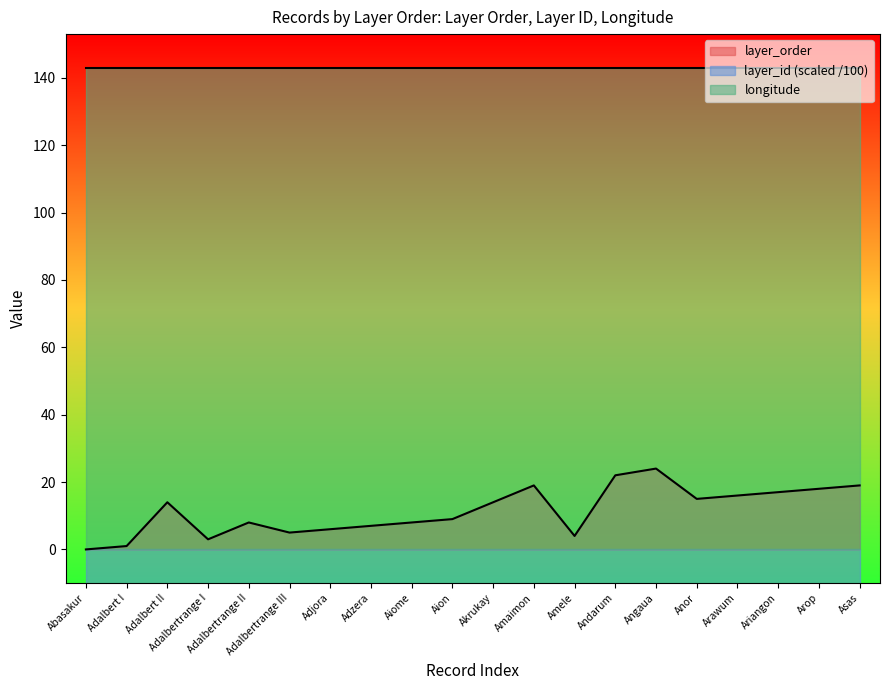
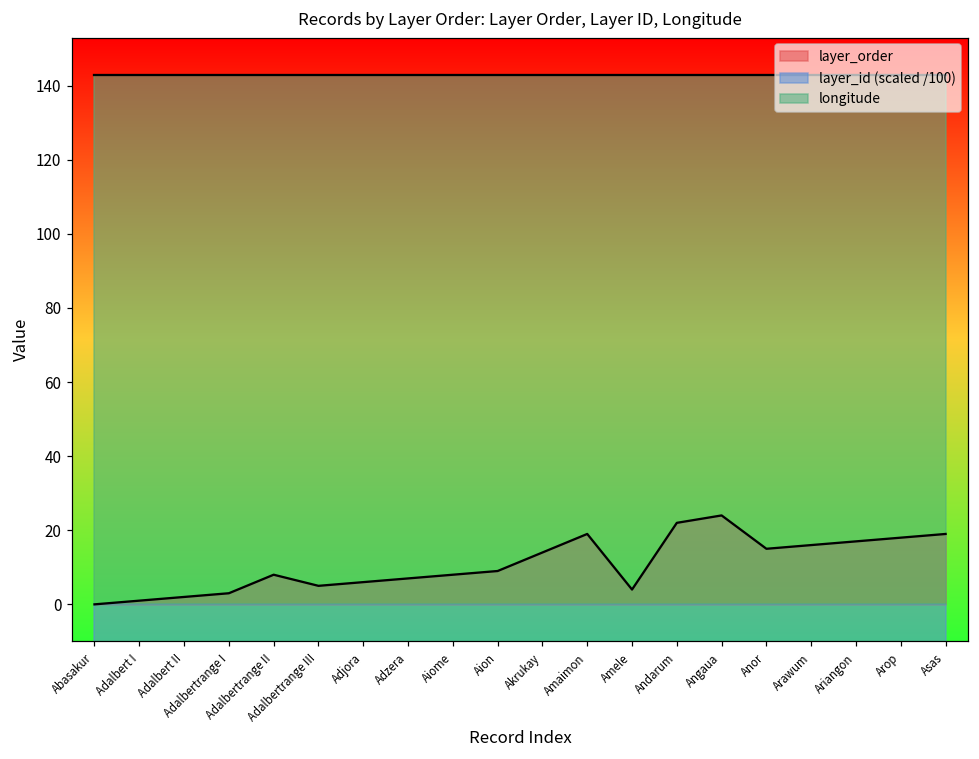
  {
    "layer_order": {
      "Adalbert I": 1,
-     "Adalbert II": 14,
+     "Adalbert II": 2,
      "Adalbertrange I": 3,
      "Adalbertrange II": 8,
      "Adalbertrange III": 5,
      "Adjora": 6,
      "Adzera": 7,
      "Aiome": 8,
      "Aion": 9,
      "Akrukay": 14,
      "Amaimon": 19,
      "Amele": 4,
      "Andarum": 22,
      "Angaua": 24,
      "Anor": 15,
      "Arawum": 16,
      "Ariangon": 17,
      "Arop": 18,
      "Asas": 19
    },
    "layer_id (scaled /100)": {
      "Adalbert I": 0,
      "Adalbert II": 0,
      "Adalbertrange I": 0,
      "Adalbertrange II": 0,
      "Adalbertrange III": 0,
      "Adjora": 0,
      "Adzera": 0,
      "Aiome": 0,
      "Aion": 0,
      "Akrukay": 0,
      "Amaimon": 0,
      "Amele": 0,
      "Andarum": 0,
      "Angaua": 0,
      "Anor": 0,
      "Arawum": 0,
      "Ariangon": 0,
      "Arop": 0,
      "Asas": 0
    },
    "longitude": {
      "Abasakur": 143,
      "Adalbert I": 143,
      "Adalbert II": 143,
      "Adalbertrange I": 143,
      "Adalbertrange II": 143,
      "Adalbertrange III": 143,
      "Adjora": 143,
      "Adzera": 143,
      "Aiome": 143,
      "Aion": 143,
      "Akrukay": 143,
      "Amaimon": 143,
      "Amele": 143,
      "Andarum": 143,
      "Angaua": 143,
      "Anor": 143
    }
  }
